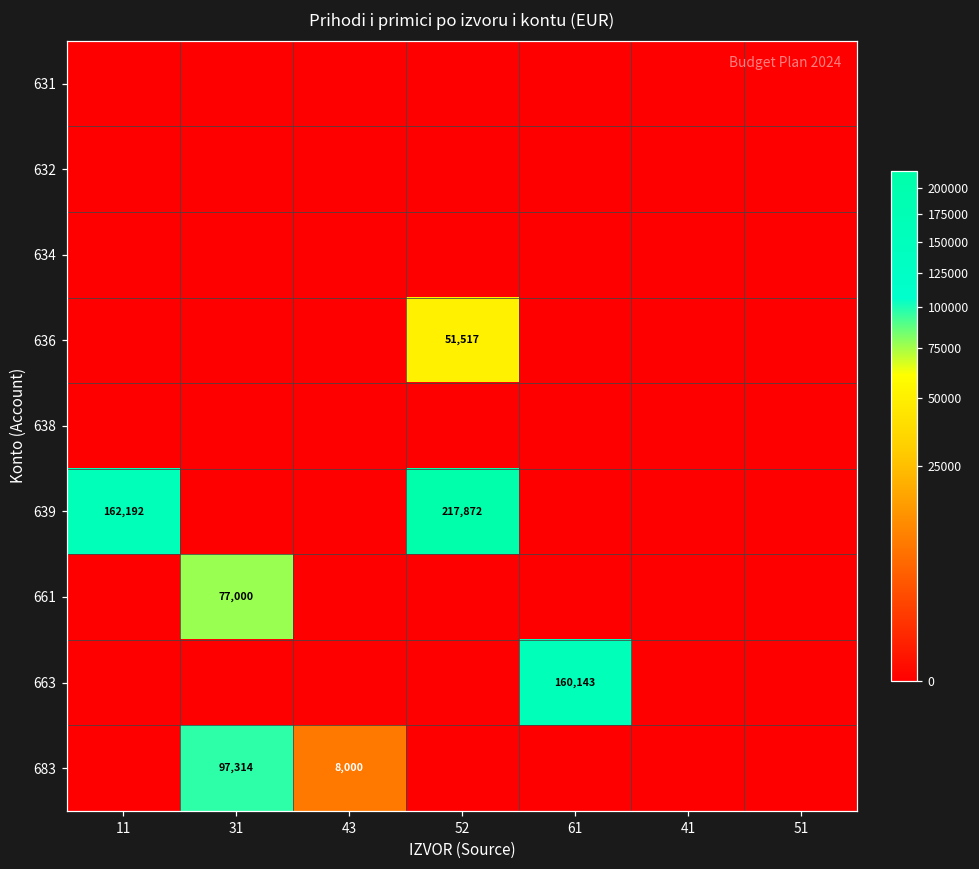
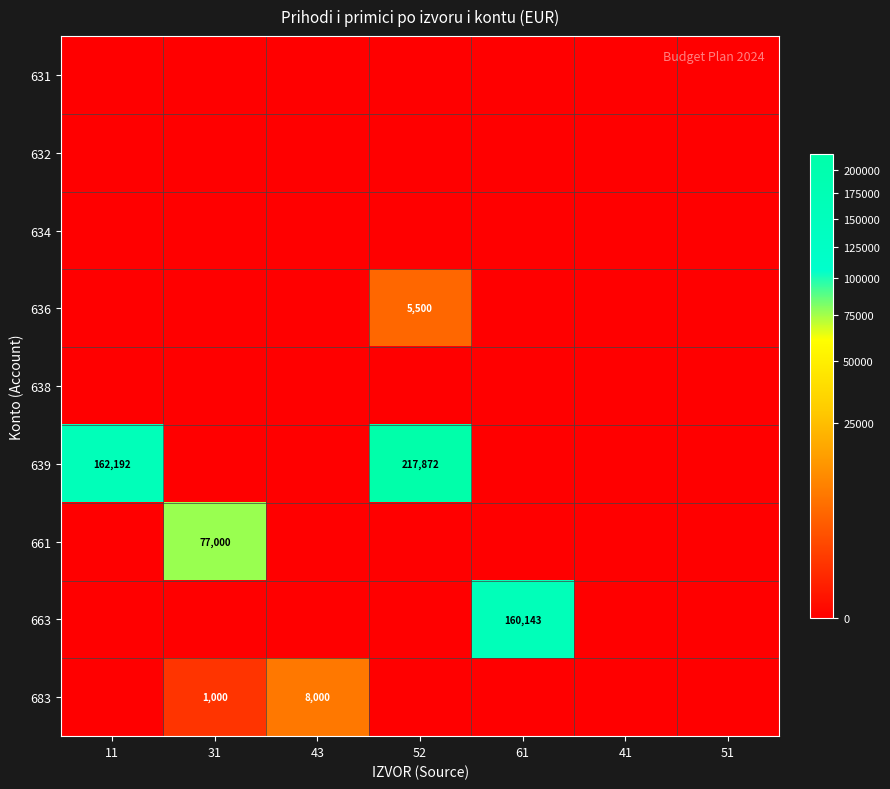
  {
    "631": {
      "51": "2024"
    },
    "636": {
-     "52": "51,517"
+     "52": "5,500"
    },
    "639": {
      "11": "162,192",
      "52": "217,872"
    },
    "661": {
      "31": "77,000"
    },
    "663": {
      "61": "160,143"
    },
    "683": {
-     "31": "97,314",
+     "31": "1,000",
      "43": "8,000"
    }
  }
